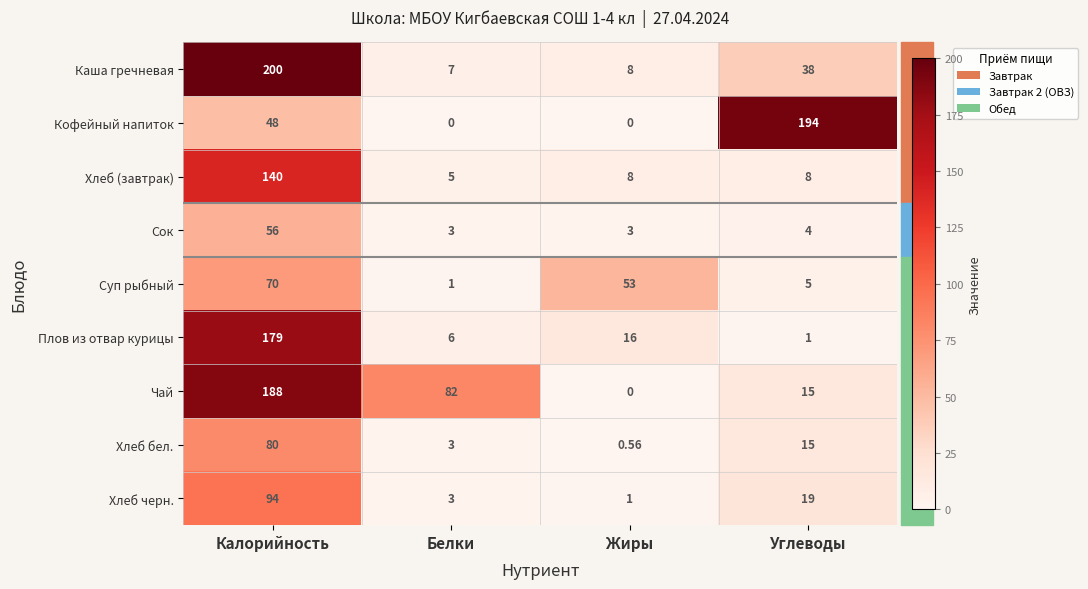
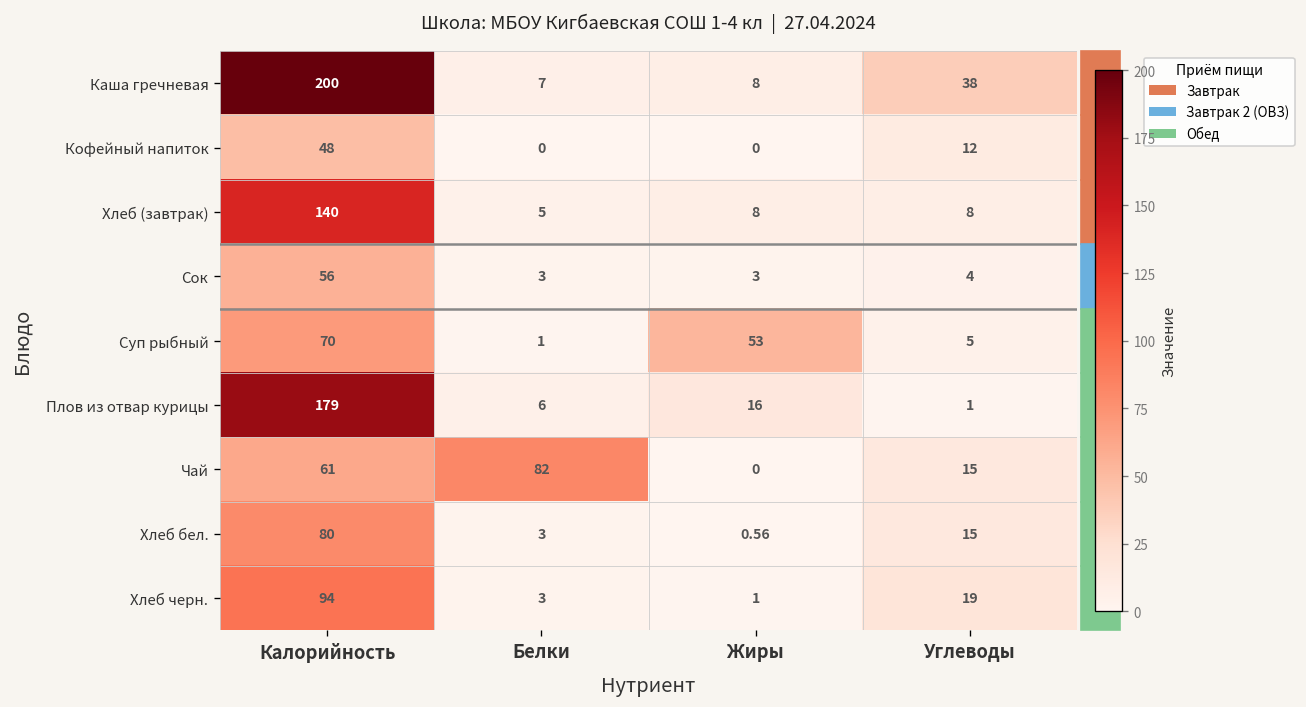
  {
    "Каша гречневая": {
      "Калорийность": 200,
      "Белки": 7,
      "Жиры": 8,
      "Углеводы": 38
    },
    "Кофейный напиток": {
      "Калорийность": 48,
      "Белки": 0,
      "Жиры": 0,
-     "Углеводы": 194
+     "Углеводы": 12
    },
    "Хлеб (завтрак)": {
      "Калорийность": 140,
      "Белки": 5,
      "Жиры": 8,
      "Углеводы": 8
    },
    "Сок": {
      "Калорийность": 56,
      "Белки": 3,
      "Жиры": 3,
      "Углеводы": 4
    },
    "Суп рыбный": {
      "Калорийность": 70,
      "Белки": 1,
      "Жиры": 53,
      "Углеводы": 5
    },
    "Плов из отвар курицы": {
      "Калорийность": 179,
      "Белки": 6,
      "Жиры": 16,
      "Углеводы": 1
    },
    "Чай": {
-     "Калорийность": 188,
+     "Калорийность": 61,
      "Белки": 82,
      "Жиры": 0,
      "Углеводы": 15
    },
    "Хлеб бел.": {
      "Калорийность": 80,
      "Белки": 3,
      "Жиры": 0.56,
      "Углеводы": 15
    },
    "Хлеб черн.": {
      "Калорийность": 94,
      "Белки": 3,
      "Жиры": 1,
      "Углеводы": 19
    }
  }
